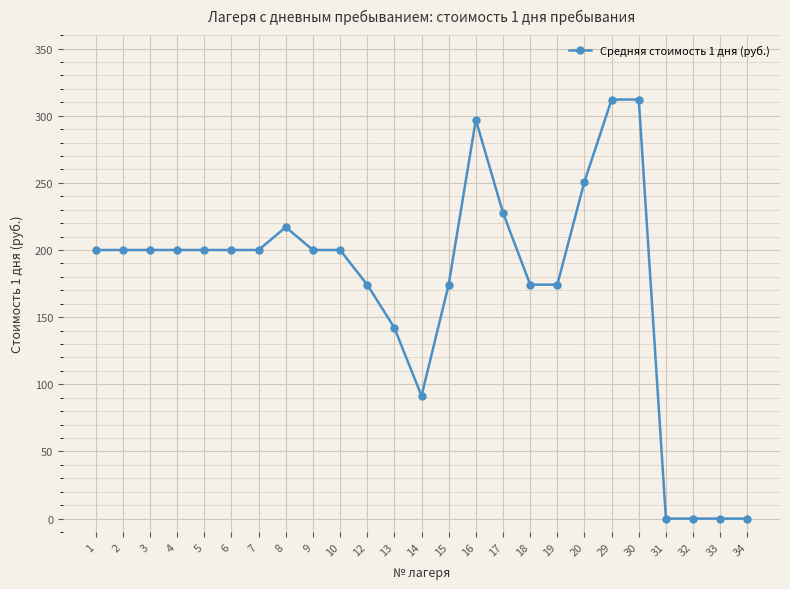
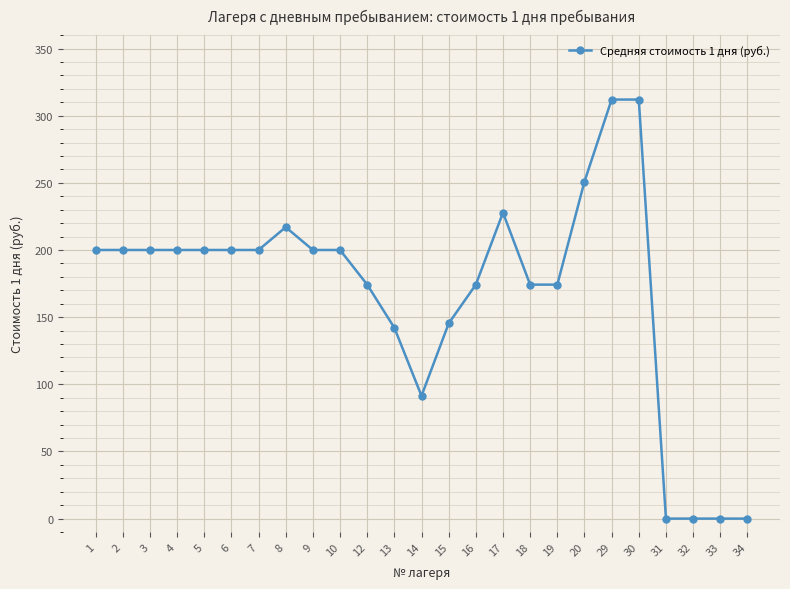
  {
    "1": 200,
    "2": 200,
    "3": 200,
    "4": 200,
    "5": 200,
    "6": 200,
    "7": 200,
    "8": 217,
    "9": 200,
    "10": 200,
    "12": 174,
    "13": 142,
    "14": 91,
-   "15": 174,
-   "16": 297,
+   "15": 145,
+   "16": 174,
    "17": 228,
    "18": 174,
    "19": 174,
    "20": 251,
    "29": 312,
    "30": 312,
    "31": 0,
    "32": 0,
    "33": 0,
    "34": 0
  }
